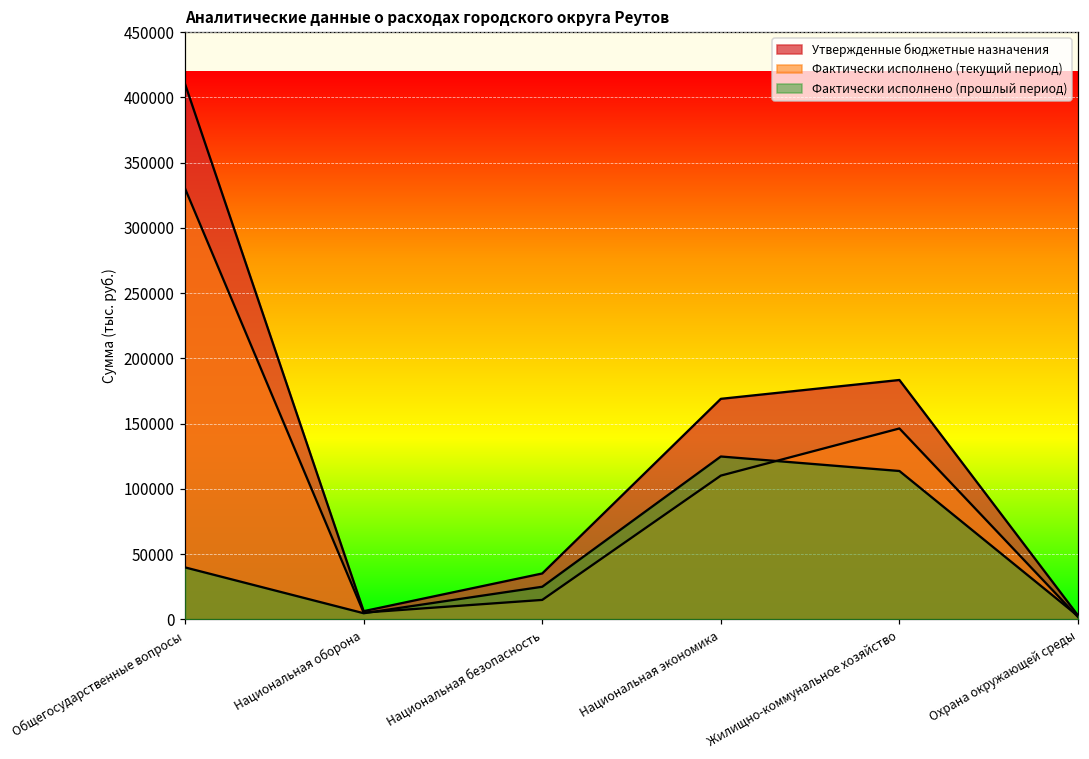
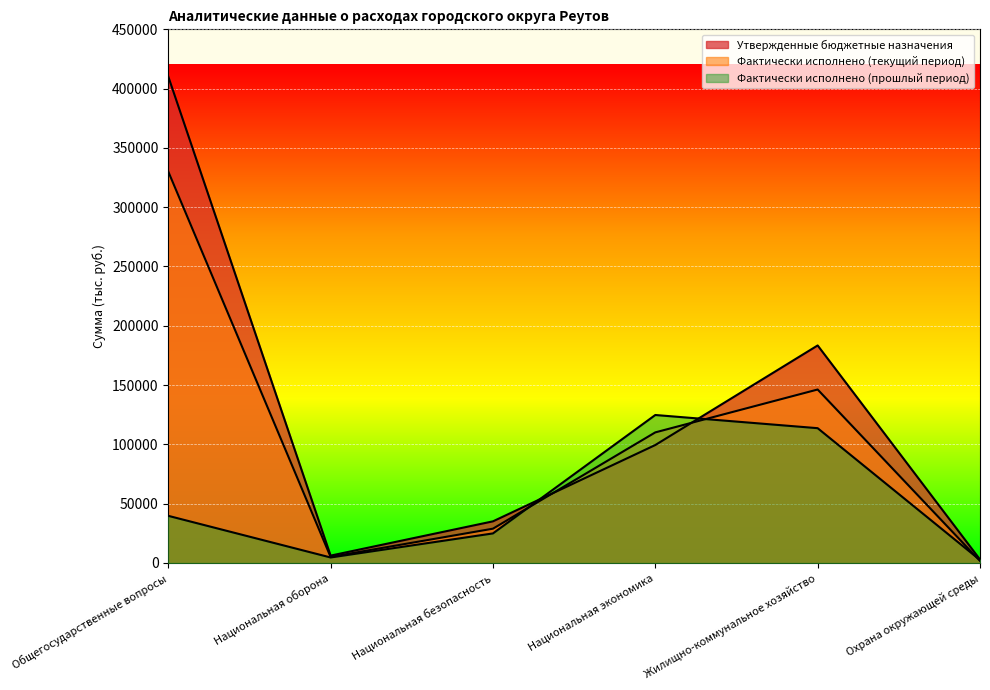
  {
    "Утвержденные бюджетные назначения": {
      "Общегосударственные вопросы": 410000,
      "Национальная безопасность": 35000,
-     "Национальная экономика": 169000,
+     "Национальная экономика": 99000,
      "Жилищно-коммунальное хозяйство": 183000
    },
    "Фактически исполнено (текущий период)": {
      "Общегосударственные вопросы": 330000,
-     "Национальная безопасность": 15000,
+     "Национальная безопасность": 29000,
      "Национальная экономика": 110000,
      "Жилищно-коммунальное хозяйство": 146000
    },
    "Фактически исполнено (прошлый период)": {
      "Общегосударственные вопросы": 40000,
      "Национальная безопасность": 25000,
      "Национальная экономика": 125000,
      "Жилищно-коммунальное хозяйство": 114000
    }
  }
